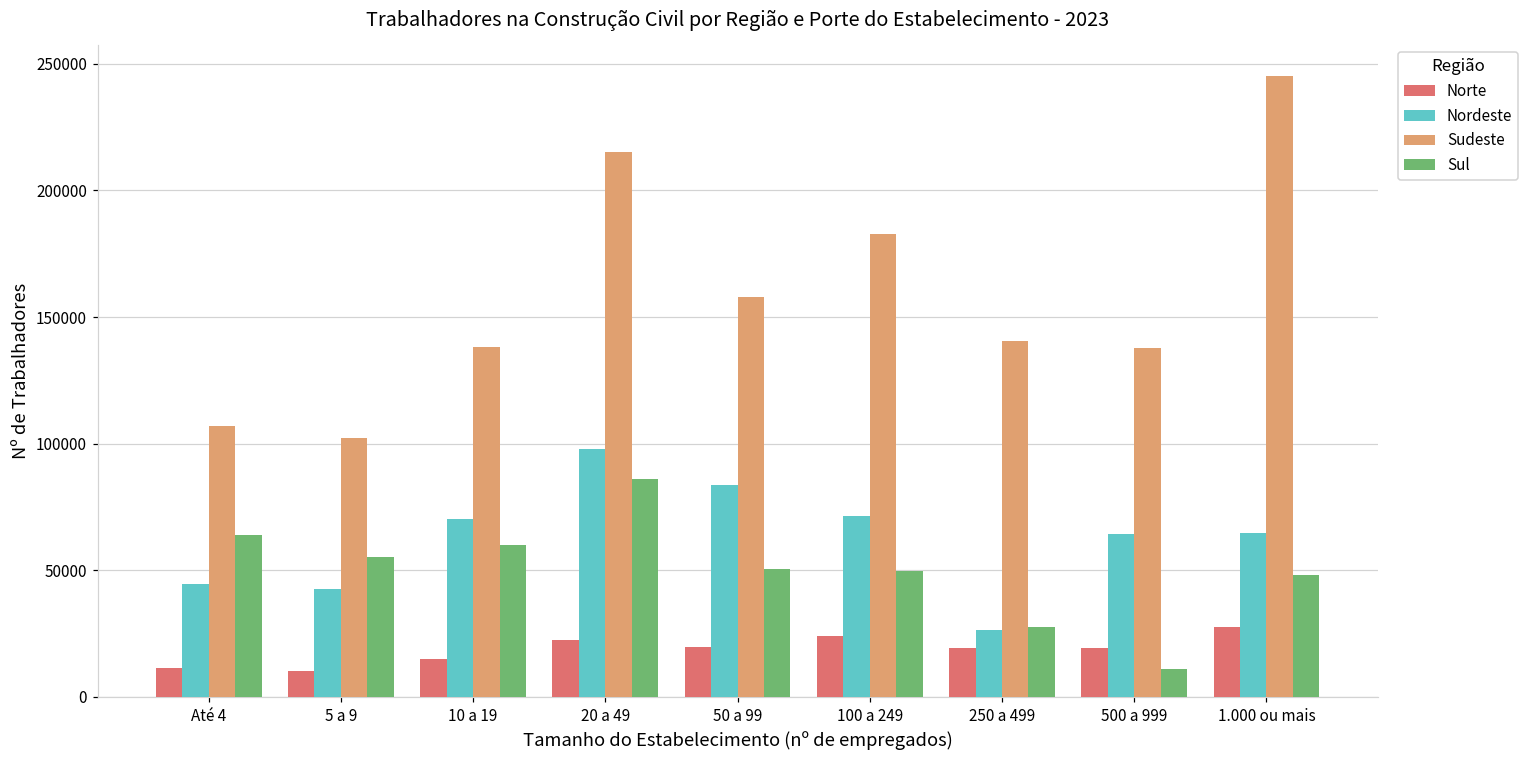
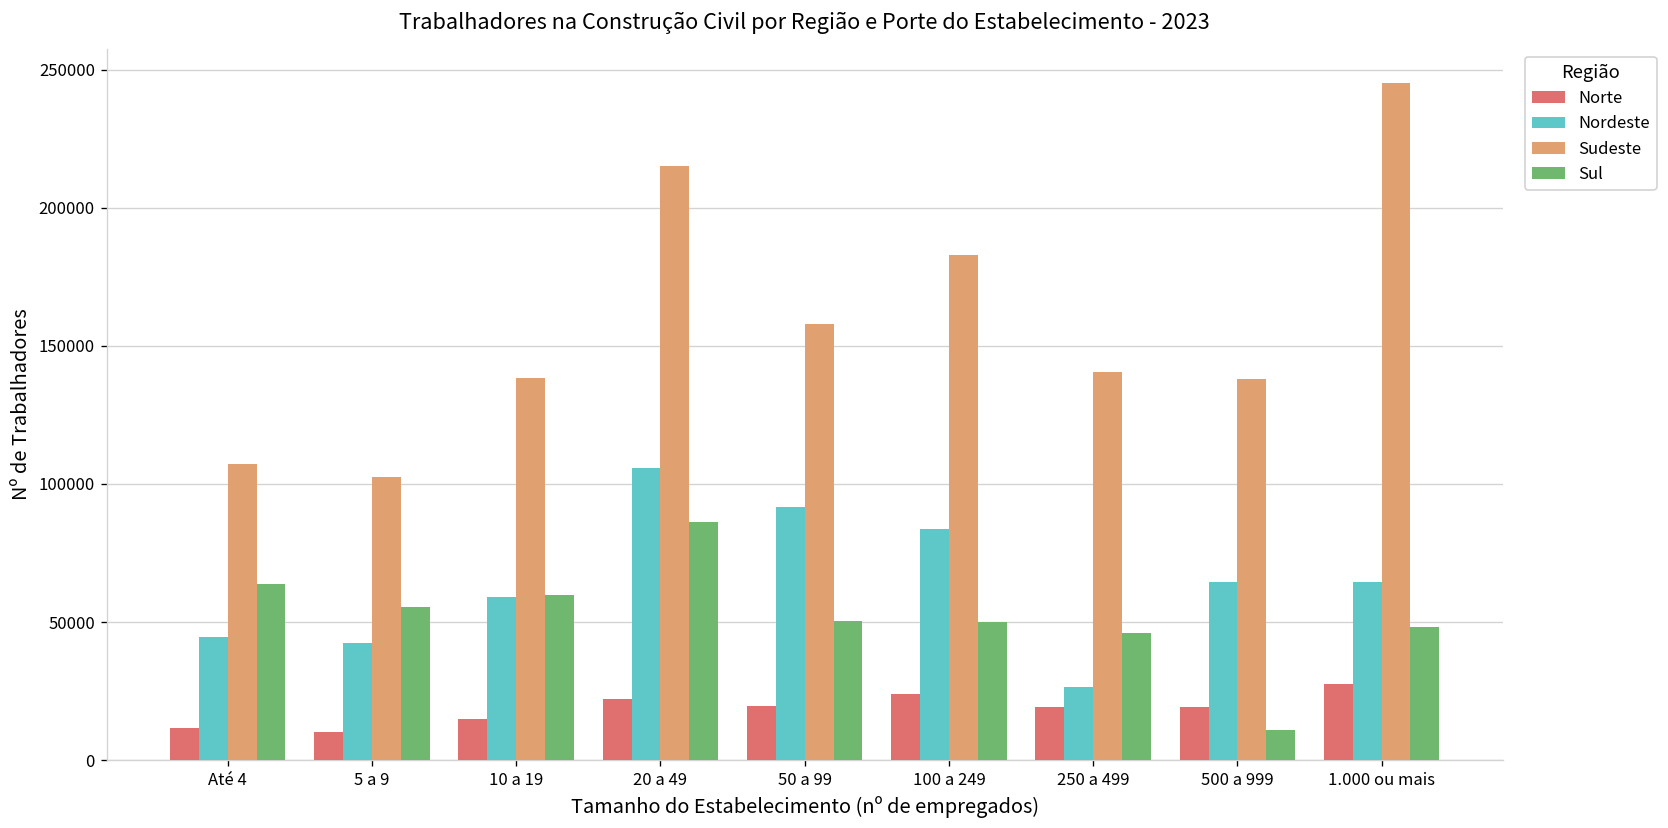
  {
    "Nordeste": {
      "Até 4": 45000,
      "5 a 9": 43000,
-     "10 a 19": 70000,
-     "20 a 49": 98000,
-     "50 a 99": 84000,
-     "100 a 249": 72000,
+     "10 a 19": 59000,
+     "20 a 49": 106000,
+     "50 a 99": 92000,
+     "100 a 249": 84000,
      "250 a 499": 27000,
      "500 a 999": 64000,
      "1.000 ou mais": 65000
    },
    "Sul": {
      "Até 4": 64000,
      "5 a 9": 55000,
      "10 a 19": 60000,
      "20 a 49": 86000,
      "50 a 99": 50000,
      "100 a 249": 50000,
-     "250 a 499": 28000,
+     "250 a 499": 46000,
      "500 a 999": 11000,
      "1.000 ou mais": 48000
    }
  }
